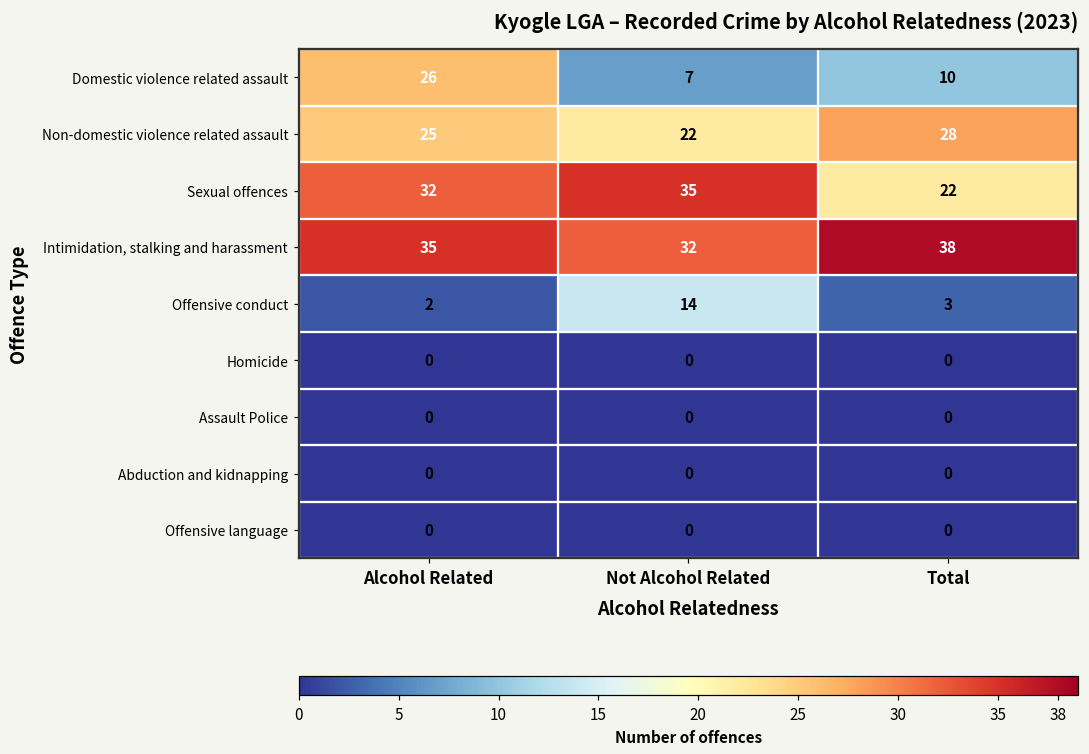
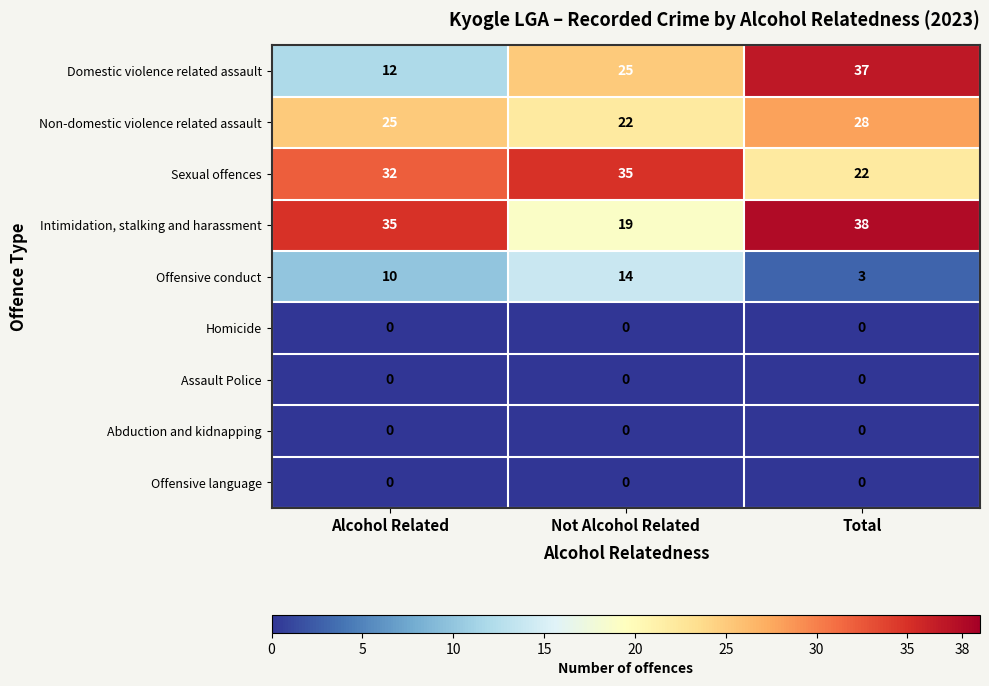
  {
    "Domestic violence related assault": {
-     "Alcohol Related": 26,
-     "Not Alcohol Related": 7,
-     "Total": 10
+     "Alcohol Related": 12,
+     "Not Alcohol Related": 25,
+     "Total": 37
    },
    "Non-domestic violence related assault": {
      "Alcohol Related": 25,
      "Not Alcohol Related": 22,
      "Total": 28
    },
    "Sexual offences": {
      "Alcohol Related": 32,
      "Not Alcohol Related": 35,
      "Total": 22
    },
    "Intimidation, stalking and harassment": {
      "Alcohol Related": 35,
-     "Not Alcohol Related": 32,
+     "Not Alcohol Related": 19,
      "Total": 38
    },
    "Offensive conduct": {
-     "Alcohol Related": 2,
+     "Alcohol Related": 10,
      "Not Alcohol Related": 14,
      "Total": 3
    },
    "Homicide": {
      "Alcohol Related": 0,
      "Not Alcohol Related": 0,
      "Total": 0
    },
    "Assault Police": {
      "Alcohol Related": 0,
      "Not Alcohol Related": 0,
      "Total": 0
    },
    "Abduction and kidnapping": {
      "Alcohol Related": 0,
      "Not Alcohol Related": 0,
      "Total": 0
    },
    "Offensive language": {
      "Alcohol Related": 0,
      "Not Alcohol Related": 0,
      "Total": 0
    }
  }
